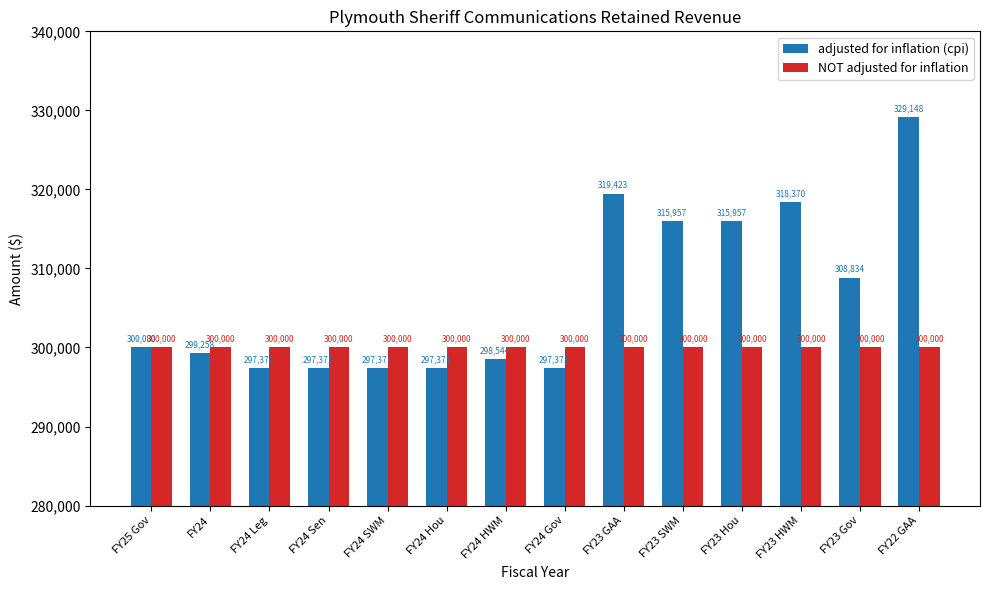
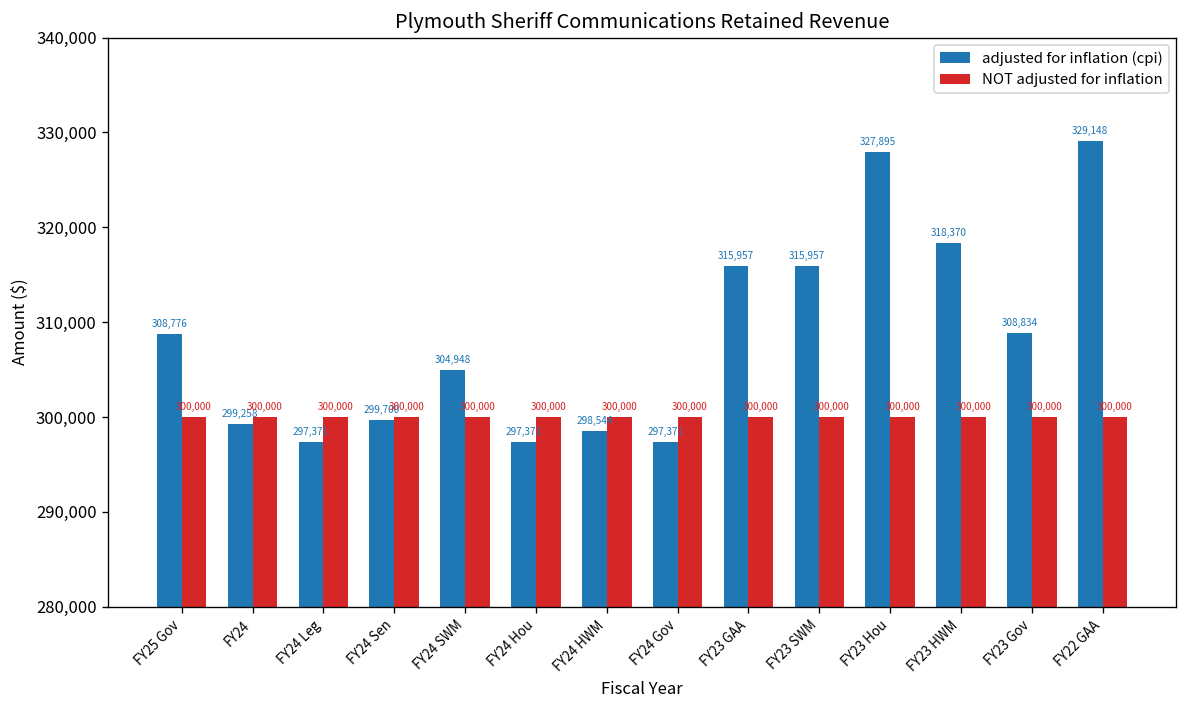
  {
    "adjusted for inflation (cpi)": {
-     "FY25 Gov": "300,000",
+     "FY25 Gov": "308,776",
      "FY24": "299,258",
      "FY24 Leg": "297,371",
-     "FY24 Sen": "297,371",
-     "FY24 SWM": "297,371",
+     "FY24 Sen": "299,700",
+     "FY24 SWM": "304,948",
      "FY24 Hou": "297,371",
      "FY24 HWM": "298,544",
      "FY24 Gov": "297,371",
-     "FY23 GAA": "319,423",
+     "FY23 GAA": "315,957",
      "FY23 SWM": "315,957",
-     "FY23 Hou": "315,957",
+     "FY23 Hou": "327,895",
      "FY23 HWM": "318,370",
      "FY23 Gov": "308,834",
      "FY22 GAA": "329,148"
    },
    "NOT adjusted for inflation": {
      "FY25 Gov": "300,000",
      "FY24": "300,000",
      "FY24 Leg": "300,000",
      "FY24 SWM": "300,000",
      "FY24 Hou": "300,000",
      "FY24 HWM": "300,000",
      "FY24 Gov": "300,000",
      "FY23 GAA": "300,000",
      "FY23 SWM": "300,000",
      "FY23 Hou": "300,000",
      "FY23 HWM": "300,000",
      "FY23 Gov": "300,000",
      "FY22 GAA": "300,000"
    }
  }
